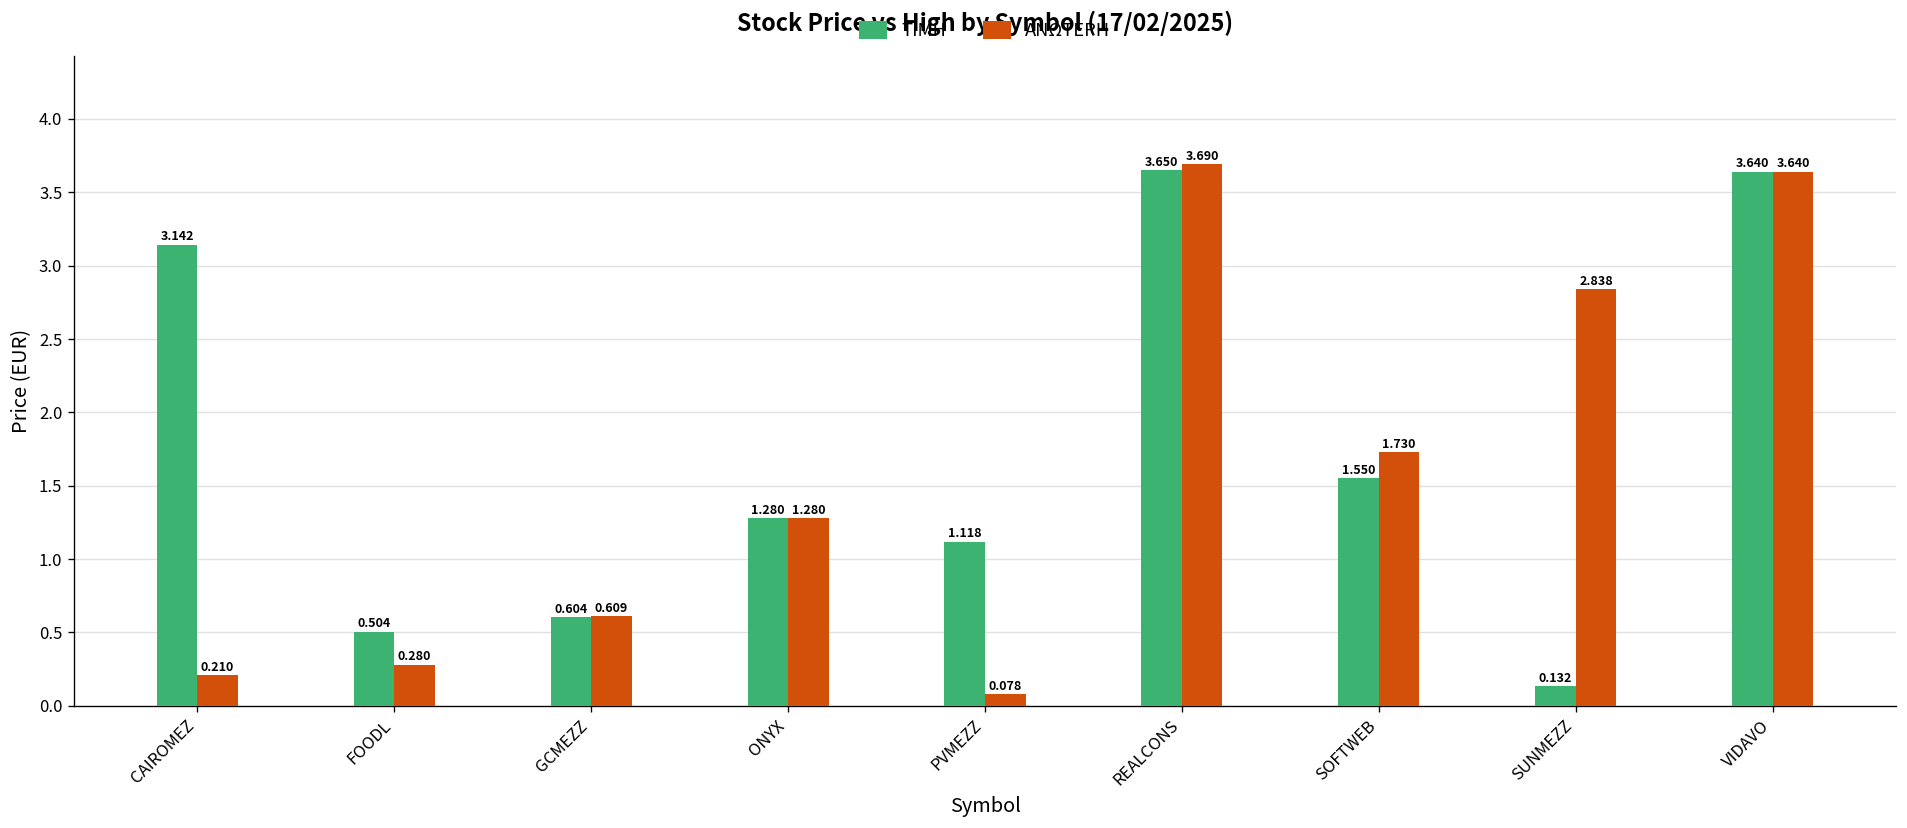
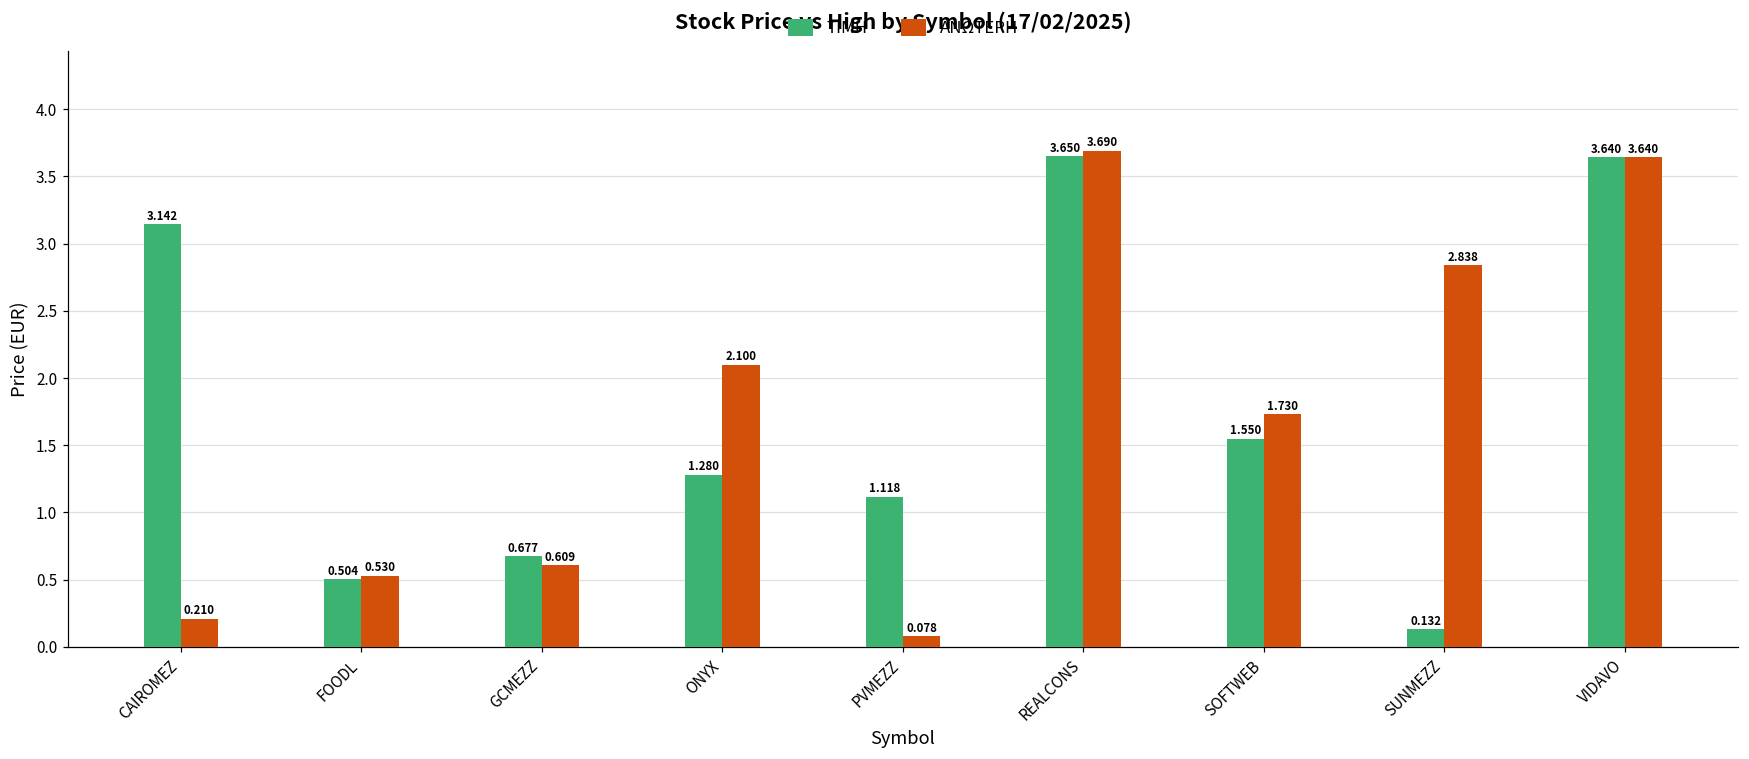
  {
    "ΤΙΜΗ": {
      "CAIROMEZ": 3.142,
      "FOODL": 0.504,
-     "GCMEZZ": 0.604,
+     "GCMEZZ": 0.677,
      "ONYX": 1.280,
      "PVMEZZ": 1.118,
      "REALCONS": 3.650,
      "SOFTWEB": 1.550,
      "SUNMEZZ": 0.132,
      "VIDAVO": 3.640
    },
    "ΑΝΩΤΕΡΗ": {
      "CAIROMEZ": 0.210,
-     "FOODL": 0.280,
+     "FOODL": 0.530,
      "GCMEZZ": 0.609,
-     "ONYX": 1.280,
+     "ONYX": 2.100,
      "PVMEZZ": 0.078,
      "REALCONS": 3.690,
      "SOFTWEB": 1.730,
      "SUNMEZZ": 2.838,
      "VIDAVO": 3.640
    }
  }
